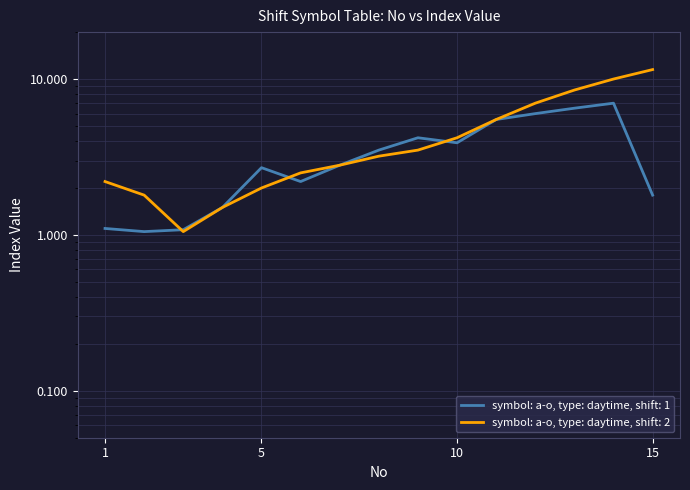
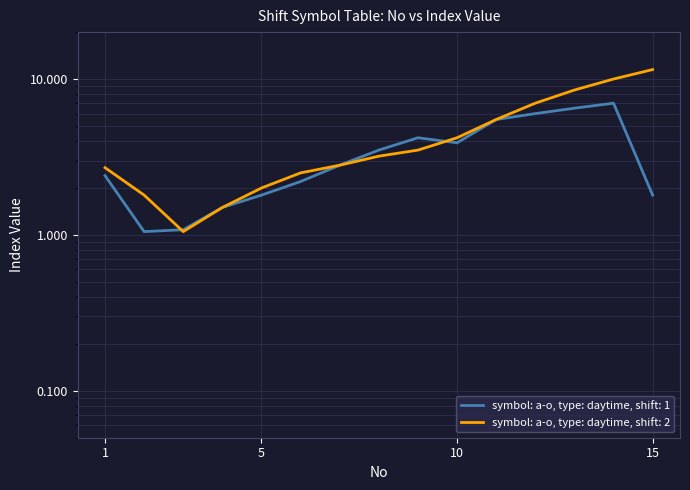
  {
    "symbol: a-o, type: daytime, shift: 1": {
-     "1": 1.1,
-     "5": 2.7,
+     "1": 2.4,
+     "5": 1.8,
      "10": 3.9,
      "15": 1.8
    },
    "symbol: a-o, type: daytime, shift: 2": {
-     "1": 2.2,
+     "1": 2.7,
      "5": 2.0,
      "10": 4.2,
      "15": 12
    }
  }
